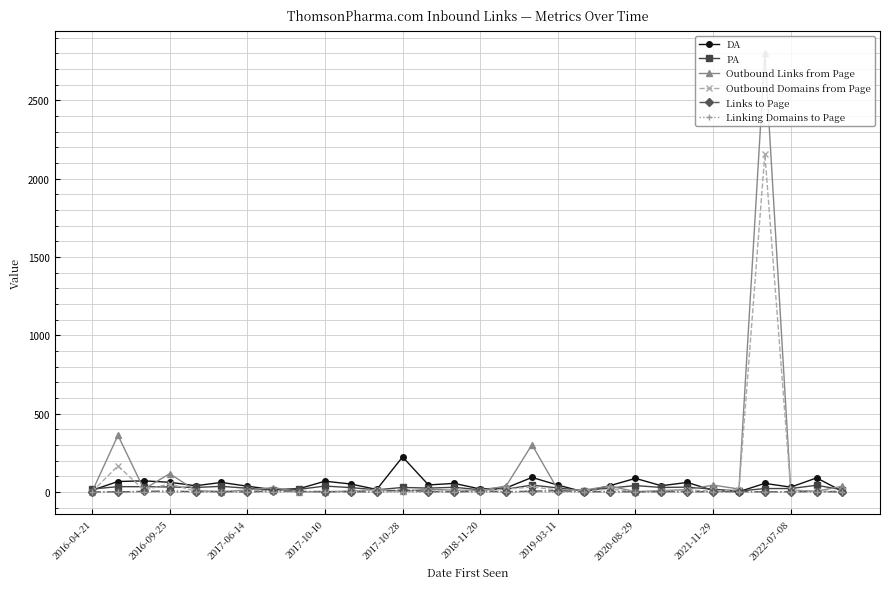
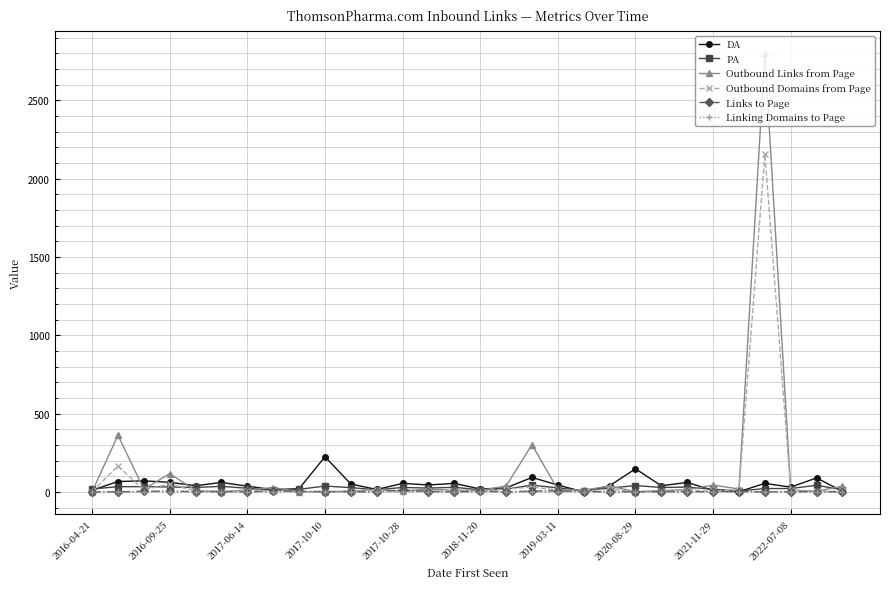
  {
    "DA": {
-     "2017-10-10": 70,
-     "2017-10-28": 220,
+     "2017-10-10": 230,
+     "2017-10-28": 60,
      "2019-03-11": 40,
-     "2020-08-29": 90
+     "2020-08-29": 150
    }
  }
